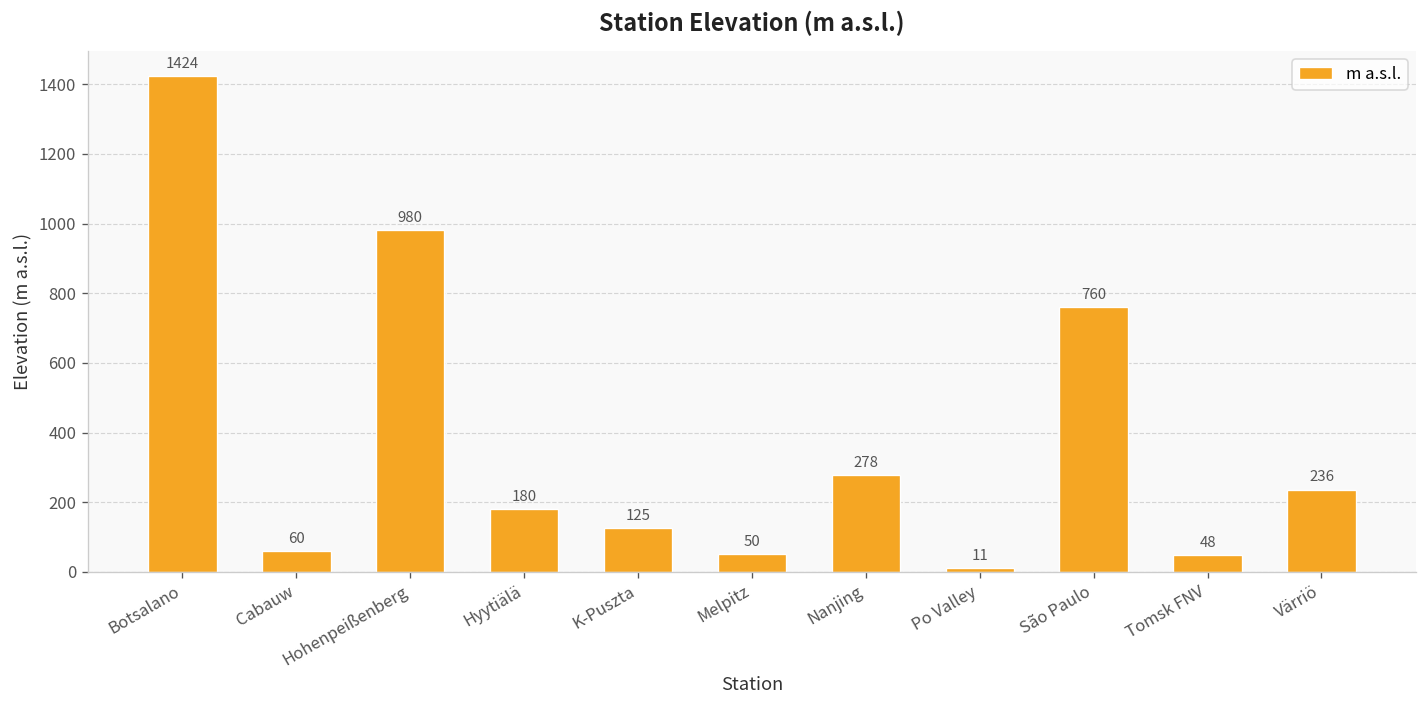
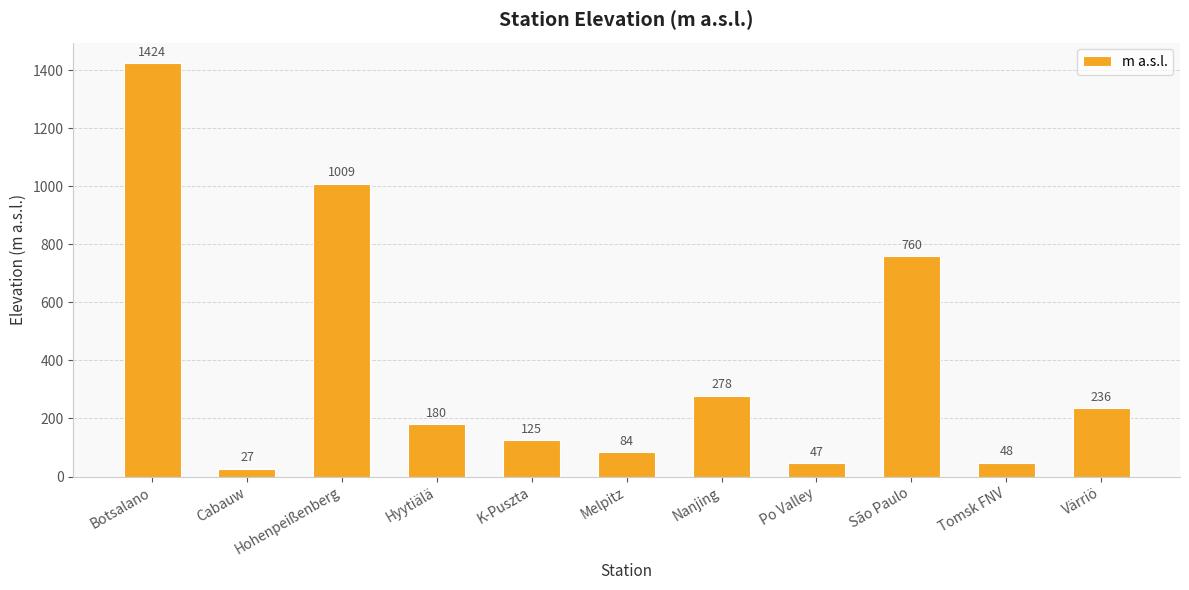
  {
    "Botsalano": 1424,
-   "Cabauw": 60,
-   "Hohenpeißenberg": 980,
+   "Cabauw": 27,
+   "Hohenpeißenberg": 1009,
    "Hyytiälä": 180,
    "K-Puszta": 125,
-   "Melpitz": 50,
+   "Melpitz": 84,
    "Nanjing": 278,
-   "Po Valley": 11,
+   "Po Valley": 47,
    "São Paulo": 760,
    "Tomsk FNV": 48,
    "Värriö": 236
  }
